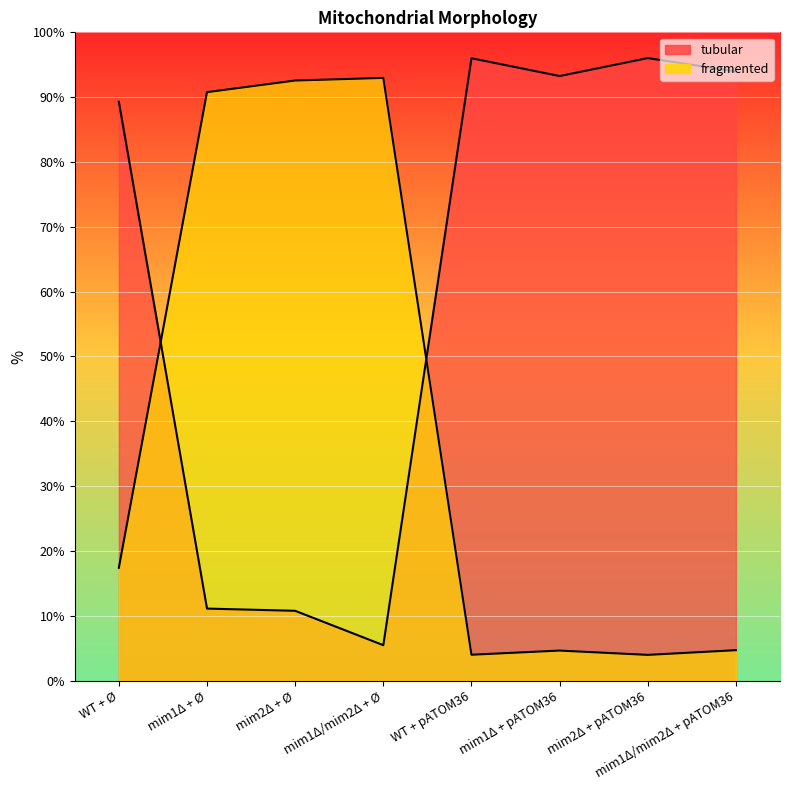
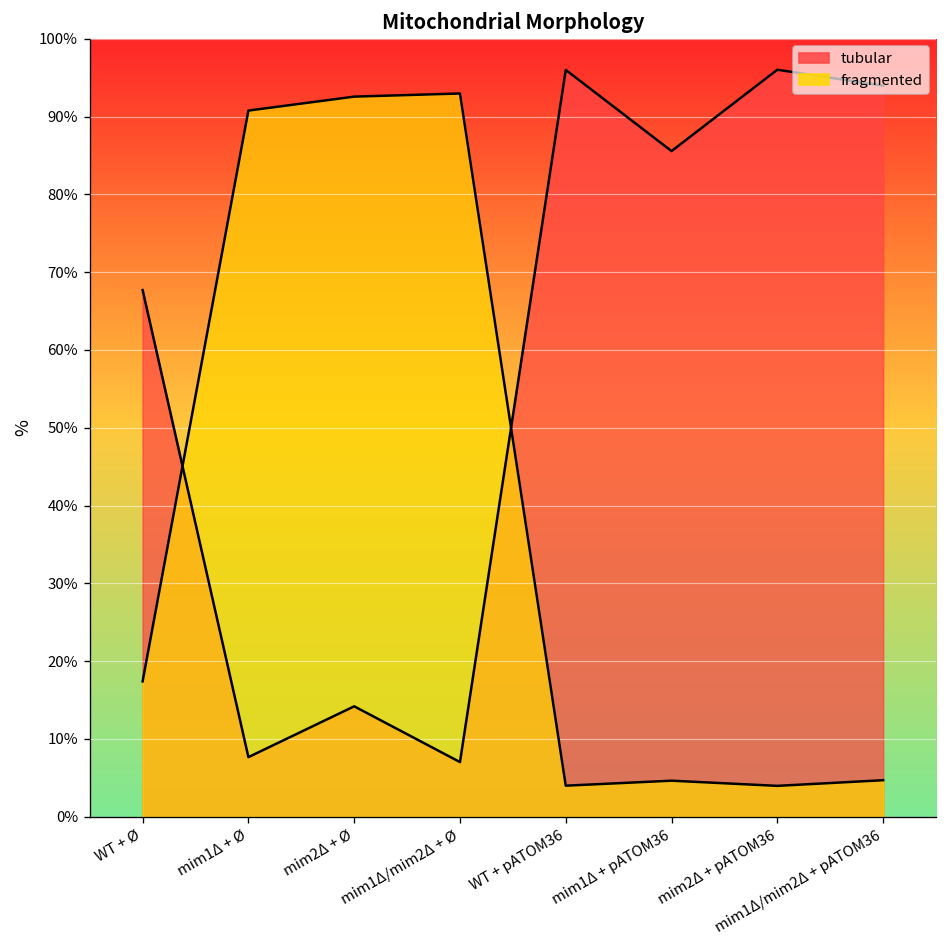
  {
    "tubular": {
-     "WT + Ø": "89%",
-     "mim1Δ + Ø": "11%",
-     "mim2Δ + Ø": "11%",
-     "mim1Δ/mim2Δ + Ø": "5%",
+     "WT + Ø": "68%",
+     "mim1Δ + Ø": "8%",
+     "mim2Δ + Ø": "14%",
+     "mim1Δ/mim2Δ + Ø": "7%",
      "WT + pATOM36": "96%",
-     "mim1Δ + pATOM36": "93%",
+     "mim1Δ + pATOM36": "86%",
      "mim2Δ + pATOM36": "96%"
    },
    "fragmented": {
      "WT + Ø": "17%",
      "mim1Δ + Ø": "91%",
      "mim2Δ + Ø": "93%",
      "mim1Δ/mim2Δ + Ø": "93%",
      "WT + pATOM36": "4%",
      "mim1Δ + pATOM36": "5%",
      "mim2Δ + pATOM36": "4%",
      "mim1Δ/mim2Δ + pATOM36": "5%"
    }
  }
